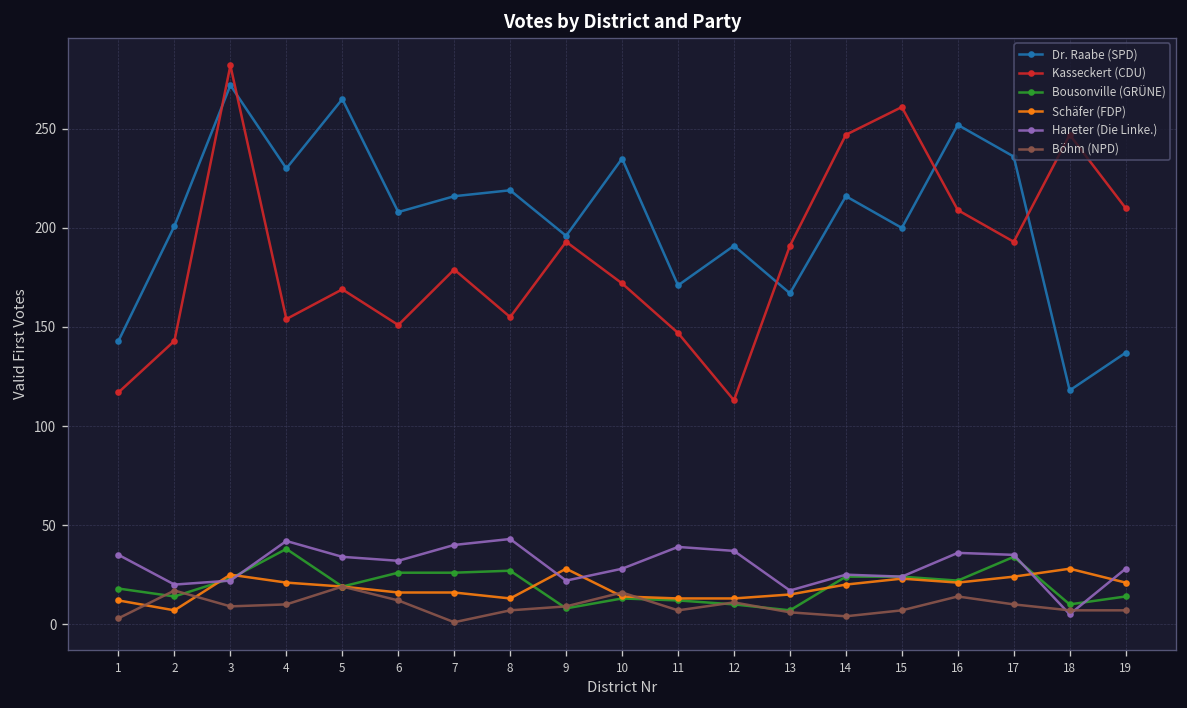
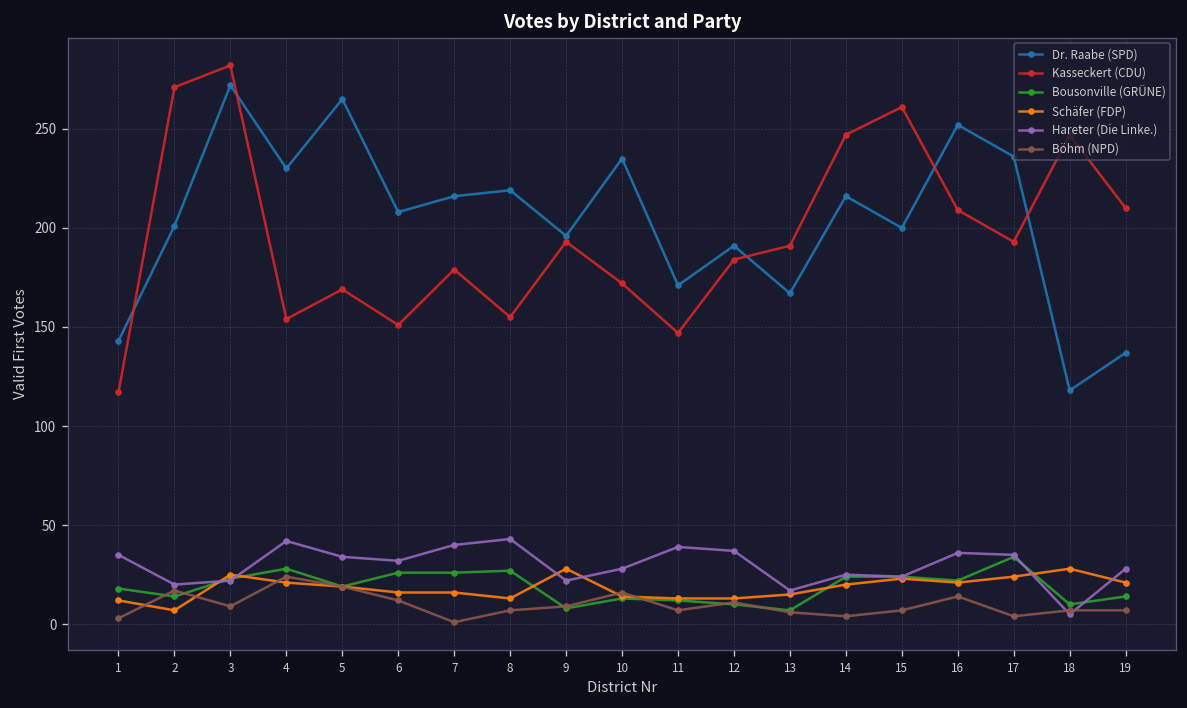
  {
    "Dr. Raabe (SPD)": {
      "1": 143,
      "2": 201,
      "3": 272,
      "4": 230,
      "5": 265,
      "6": 208,
      "7": 216,
      "8": 219,
      "9": 196,
      "10": 235,
      "11": 171,
      "12": 191,
      "13": 167,
      "14": 216,
      "15": 200,
      "16": 252,
      "17": 236,
      "18": 118,
      "19": 137
    },
    "Kasseckert (CDU)": {
      "1": 117,
-     "2": 143,
+     "2": 271,
      "3": 282,
      "4": 154,
      "5": 169,
      "6": 151,
      "7": 179,
      "8": 155,
      "9": 193,
      "10": 172,
      "11": 147,
-     "12": 113,
+     "12": 184,
      "13": 191,
      "14": 247,
      "15": 261,
      "16": 209,
      "17": 193,
      "19": 210
    },
    "Bousonville (GRÜNE)": {
      "1": 18,
      "2": 14,
-     "4": 38,
+     "4": 28,
      "6": 26,
      "7": 26,
      "8": 27,
      "18": 10,
      "19": 14
    },
    "Schäfer (FDP)": {
      "1": 12,
      "2": 7,
      "3": 25,
      "4": 21,
      "6": 16,
      "7": 16,
      "8": 13,
      "9": 28,
      "12": 13,
      "13": 15,
      "14": 20,
      "17": 24,
      "18": 28,
      "19": 21
    },
    "Hareter (Die Linke.)": {
      "1": 35,
      "2": 20,
      "4": 42,
      "5": 34,
      "6": 32,
      "7": 40,
      "8": 43,
      "9": 22,
      "10": 28,
      "11": 39,
      "12": 37,
      "13": 17,
      "16": 36,
      "18": 5,
      "19": 28
    },
    "Böhm (NPD)": {
      "1": 3,
      "2": 17,
      "3": 9,
-     "4": 10,
+     "4": 24,
      "6": 12,
      "7": 1,
      "8": 7,
      "10": 16,
      "11": 7,
      "14": 4,
      "15": 7,
      "16": 14,
-     "17": 10,
+     "17": 4,
      "18": 7,
      "19": 7
    }
  }
